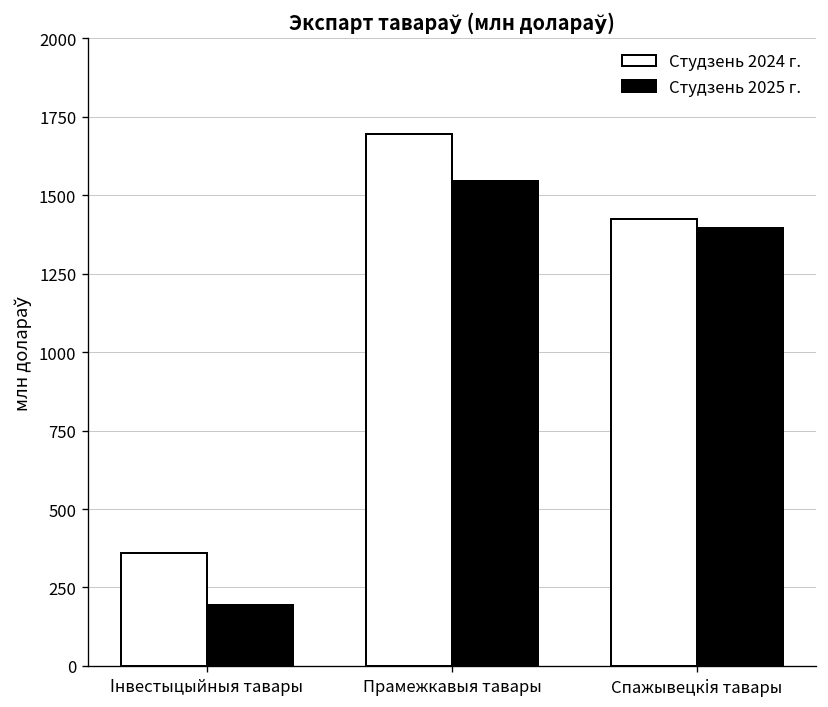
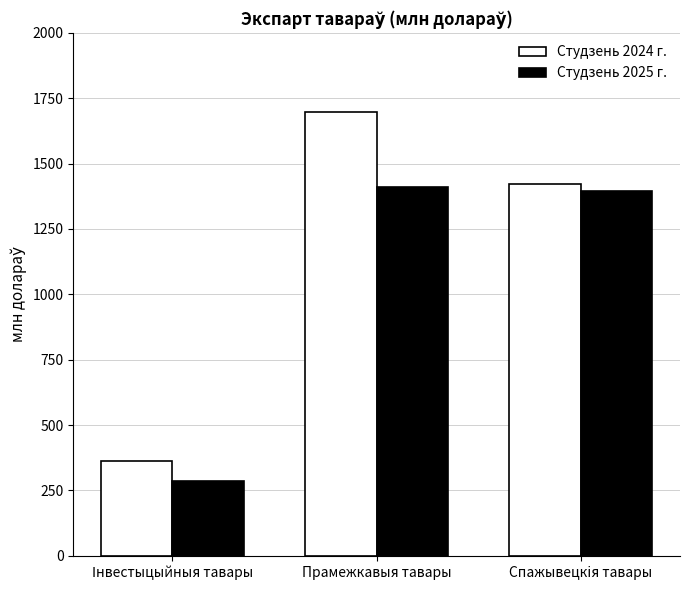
  {
    "Студзень 2024 г.": {
      "Інвестыцыйныя тавары": 360,
      "Прамежкавыя тавары": 1700,
      "Спажывецкія тавары": 1420
    },
    "Студзень 2025 г.": {
-     "Інвестыцыйныя тавары": 200,
-     "Прамежкавыя тавары": 1550,
+     "Інвестыцыйныя тавары": 290,
+     "Прамежкавыя тавары": 1410,
      "Спажывецкія тавары": 1400
    }
  }
